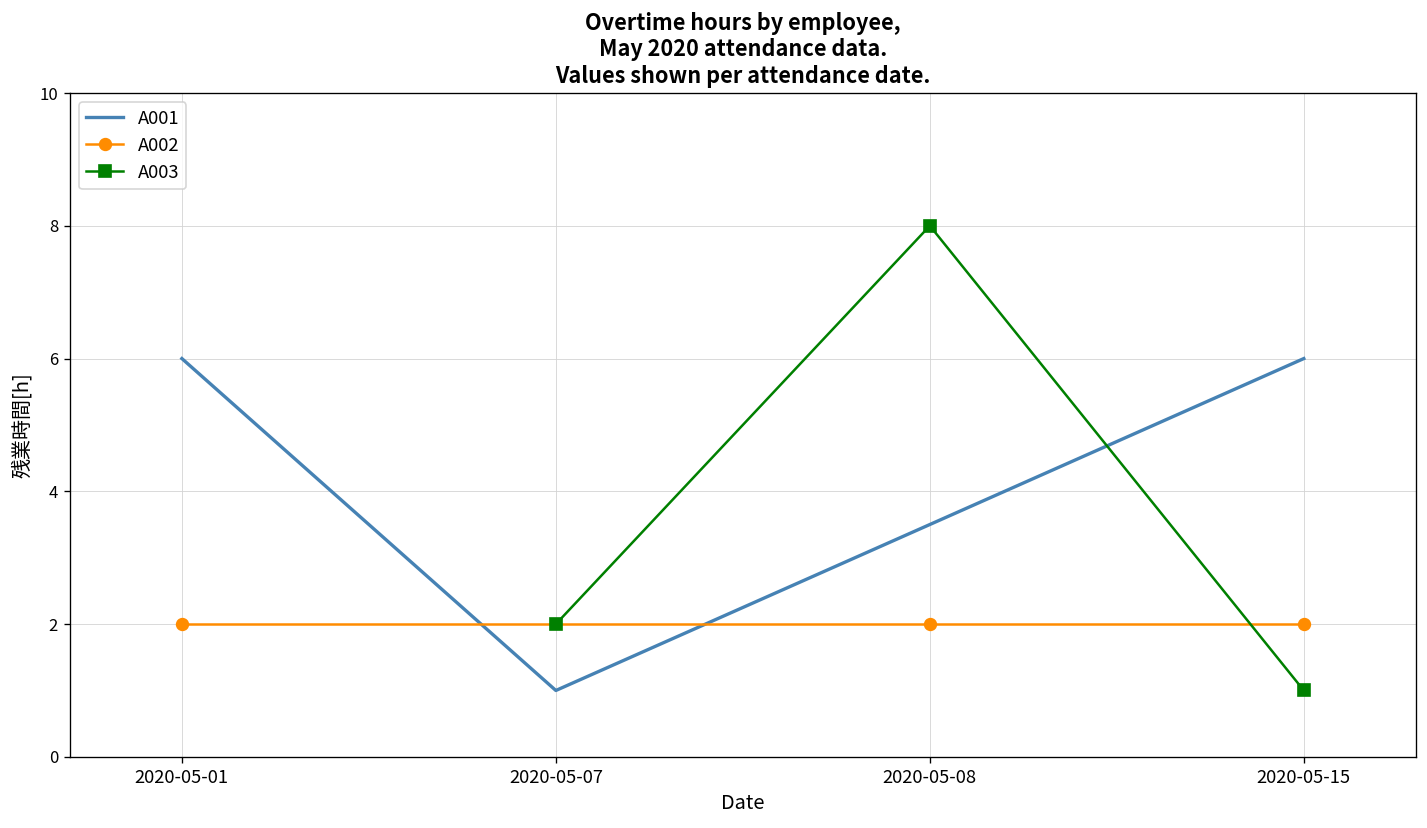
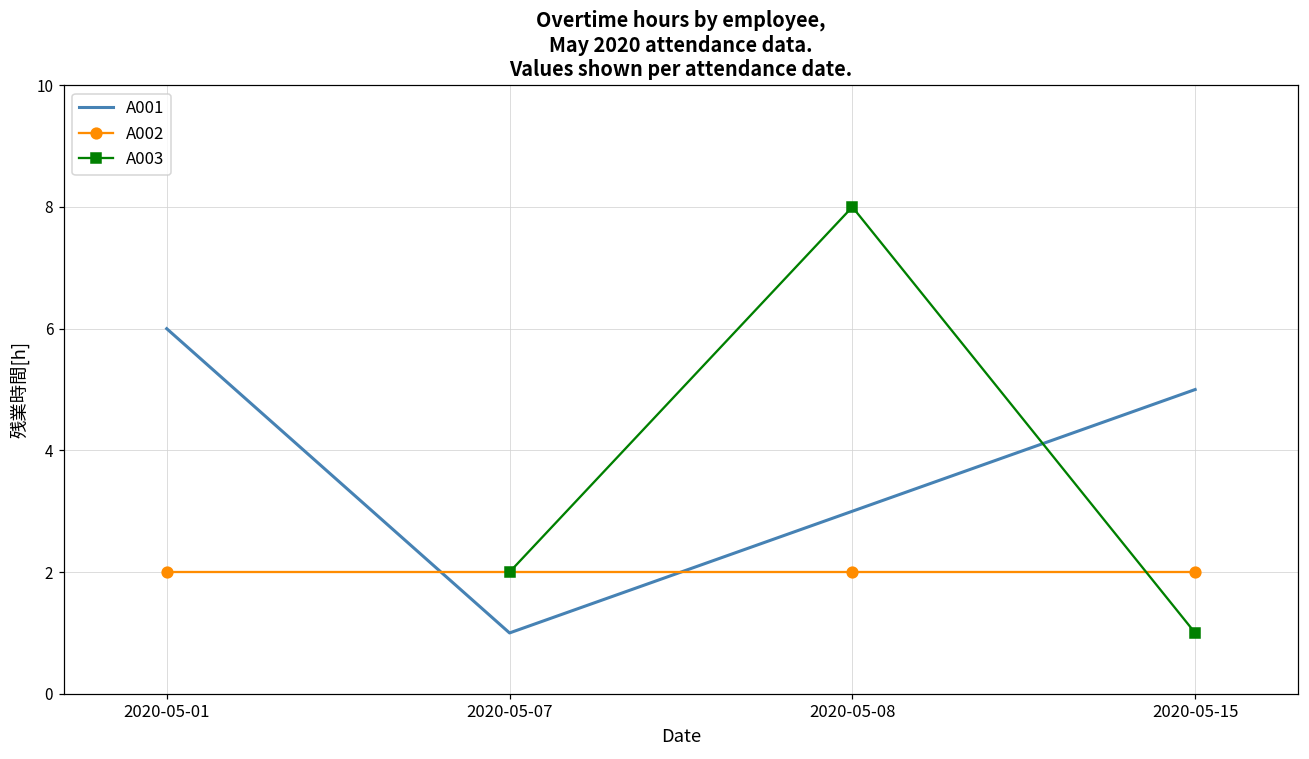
  {
    "A001": {
      "2020-05-01": 6,
      "2020-05-07": 1,
-     "2020-05-15": 6
+     "2020-05-15": 5
    },
    "A002": {
      "2020-05-01": 2,
      "2020-05-08": 2,
      "2020-05-15": 2
    },
    "A003": {
      "2020-05-07": 2,
      "2020-05-08": 8,
      "2020-05-15": 1
    }
  }
